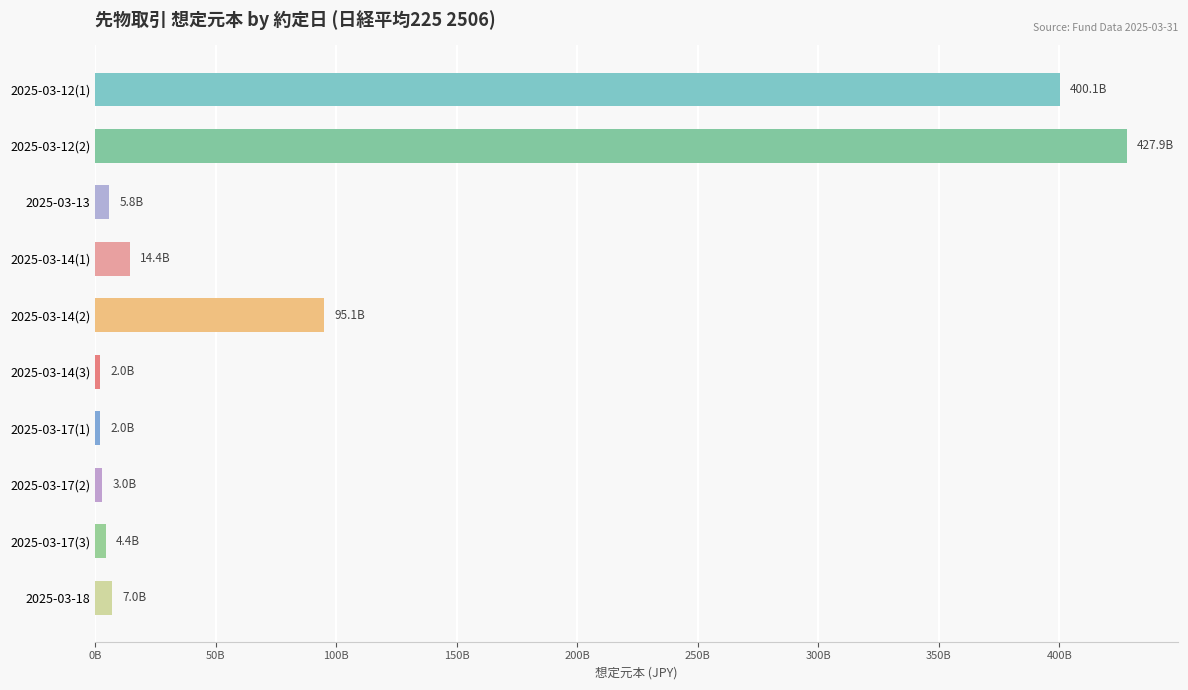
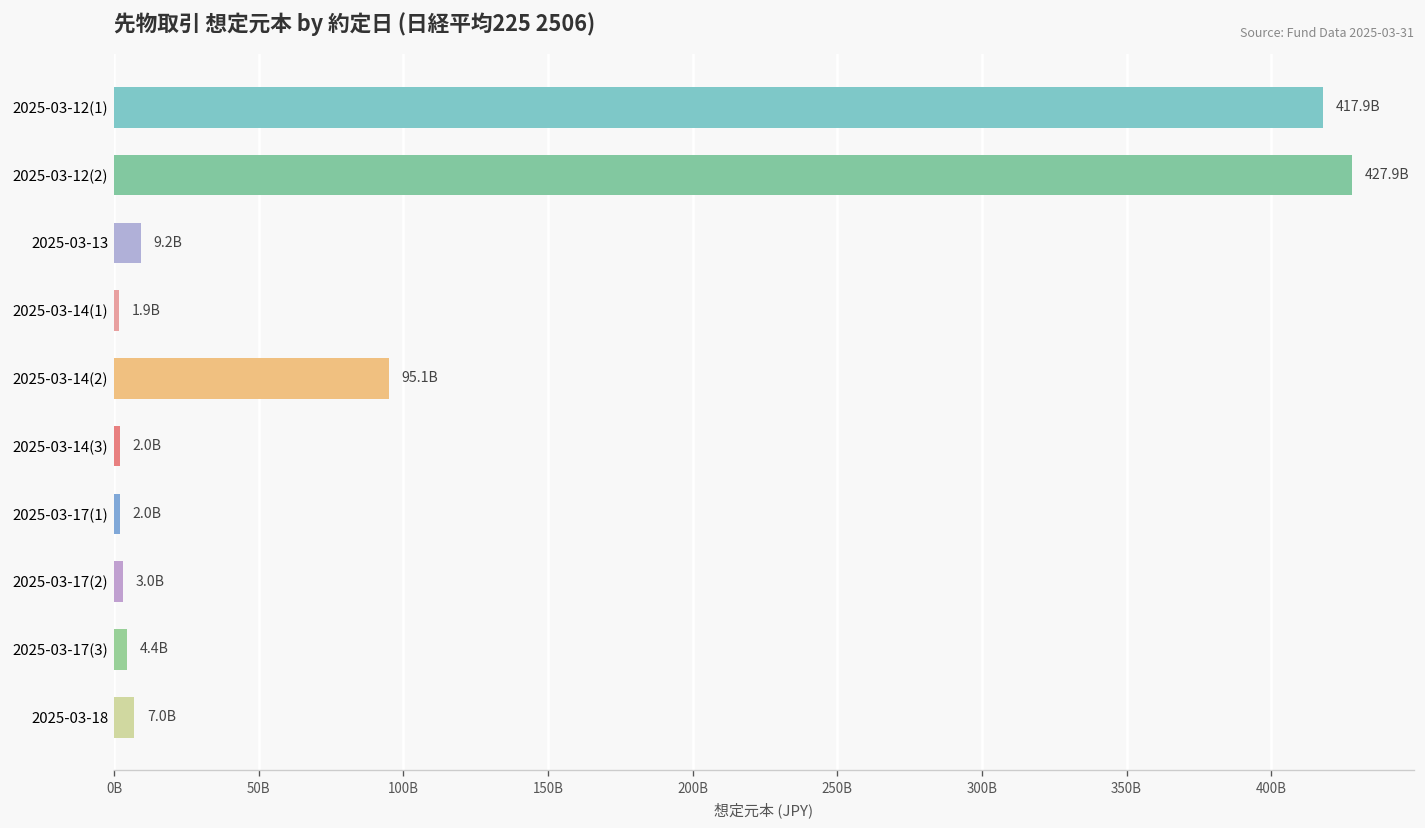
  {
-   "2025-03-12(1)": "400.1B",
+   "2025-03-12(1)": "417.9B",
    "2025-03-12(2)": "427.9B",
-   "2025-03-13": "5.8B",
-   "2025-03-14(1)": "14.4B",
+   "2025-03-13": "9.2B",
+   "2025-03-14(1)": "1.9B",
    "2025-03-14(2)": "95.1B",
    "2025-03-14(3)": "2.0B",
    "2025-03-17(1)": "2.0B",
    "2025-03-17(2)": "3.0B",
    "2025-03-17(3)": "4.4B",
    "2025-03-18": "7.0B"
  }
